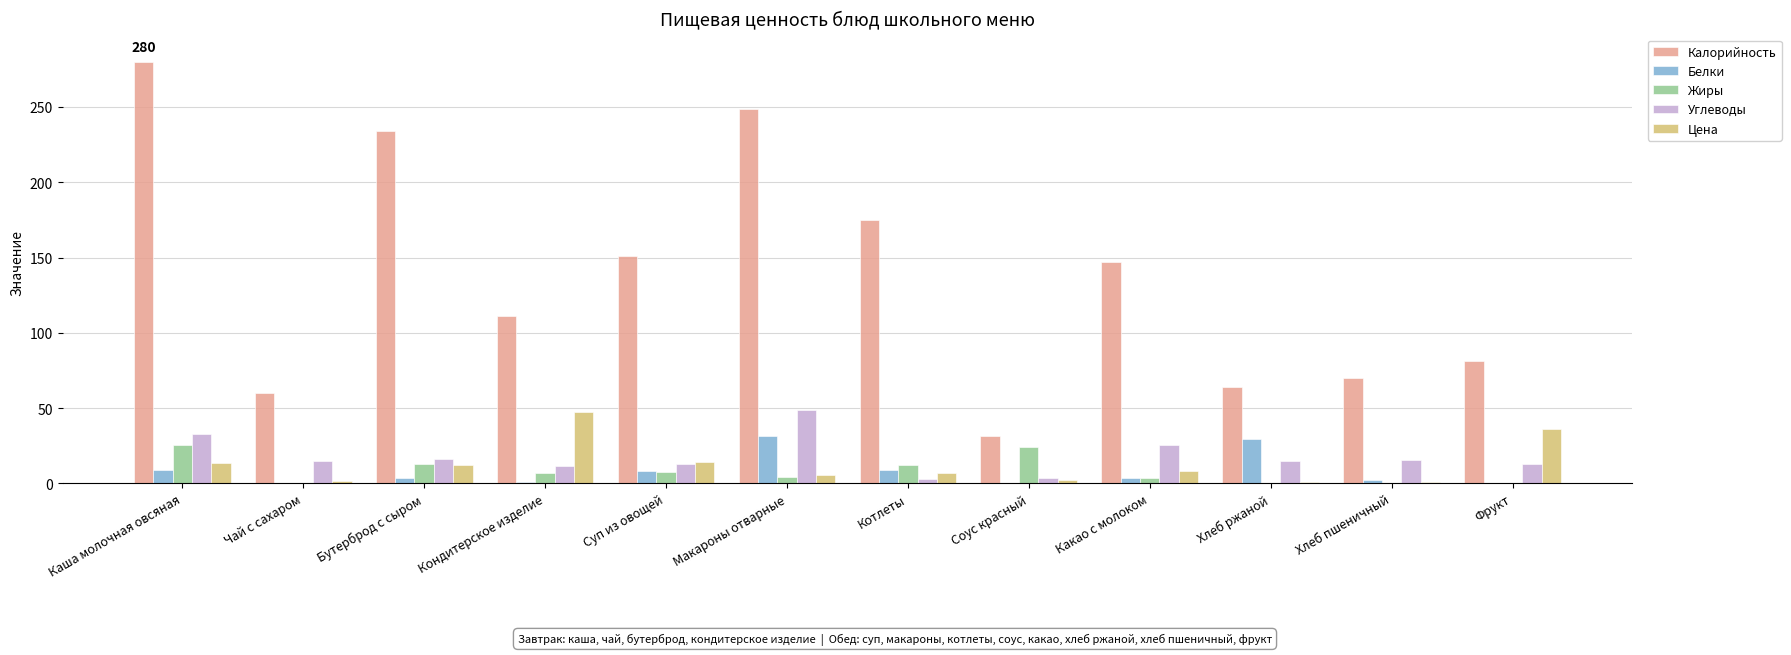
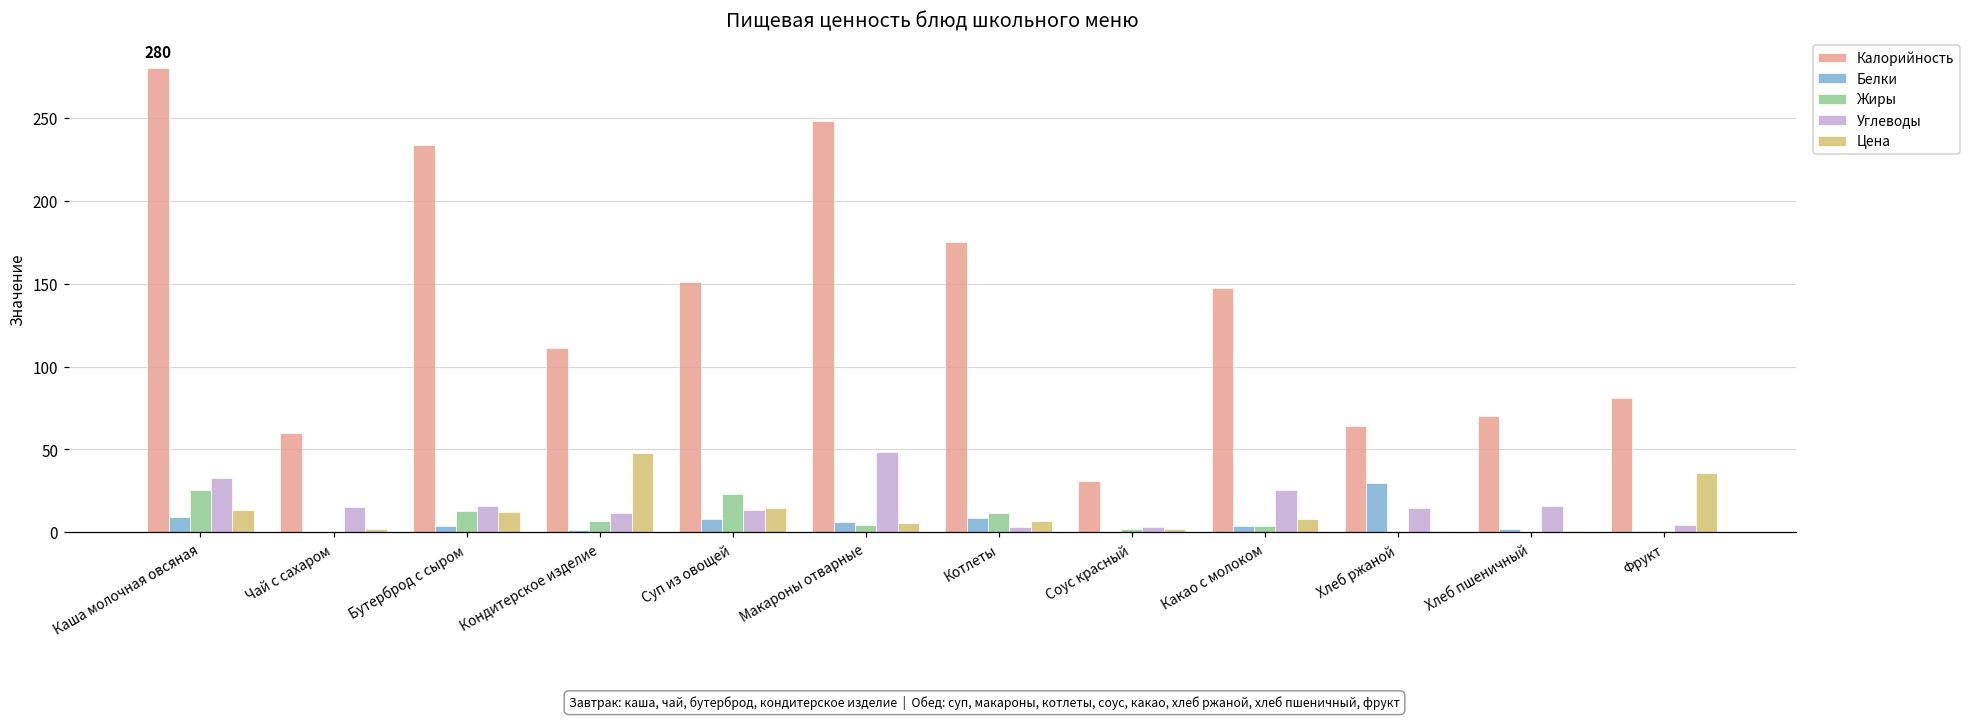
  {
    "Белки": {
      "Каша молочная овсяная": 9,
      "Бутерброд с сыром": 4,
      "Суп из овощей": 8,
-     "Макароны отварные": 32,
+     "Макароны отварные": 6,
      "Котлеты": 9,
      "Какао с молоком": 4,
      "Хлеб ржаной": 30,
      "Хлеб пшеничный": 2
    },
    "Жиры": {
      "Каша молочная овсяная": 25,
      "Чай с сахаром": 0,
      "Бутерброд с сыром": 13,
      "Кондитерское изделие": 7,
-     "Суп из овощей": 8,
+     "Суп из овощей": 23,
      "Макароны отварные": 5,
      "Котлеты": 12,
-     "Соус красный": 24,
+     "Соус красный": 2,
      "Какао с молоком": 4
    },
    "Углеводы": {
      "Каша молочная овсяная": 33,
      "Чай с сахаром": 15,
      "Бутерброд с сыром": 16,
      "Кондитерское изделие": 12,
      "Суп из овощей": 13,
      "Макароны отварные": 48,
      "Котлеты": 3,
      "Соус красный": 3,
      "Какао с молоком": 26,
      "Хлеб ржаной": 15,
      "Хлеб пшеничный": 16,
-     "Фрукт": 13
+     "Фрукт": 4
    }
  }
